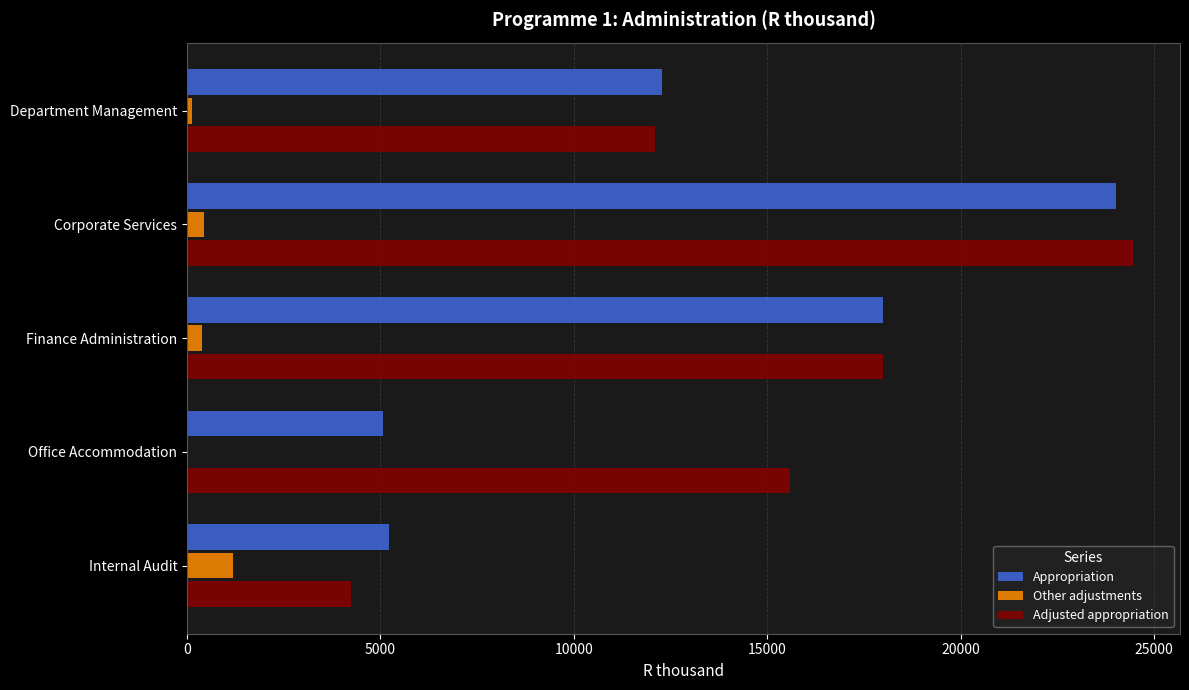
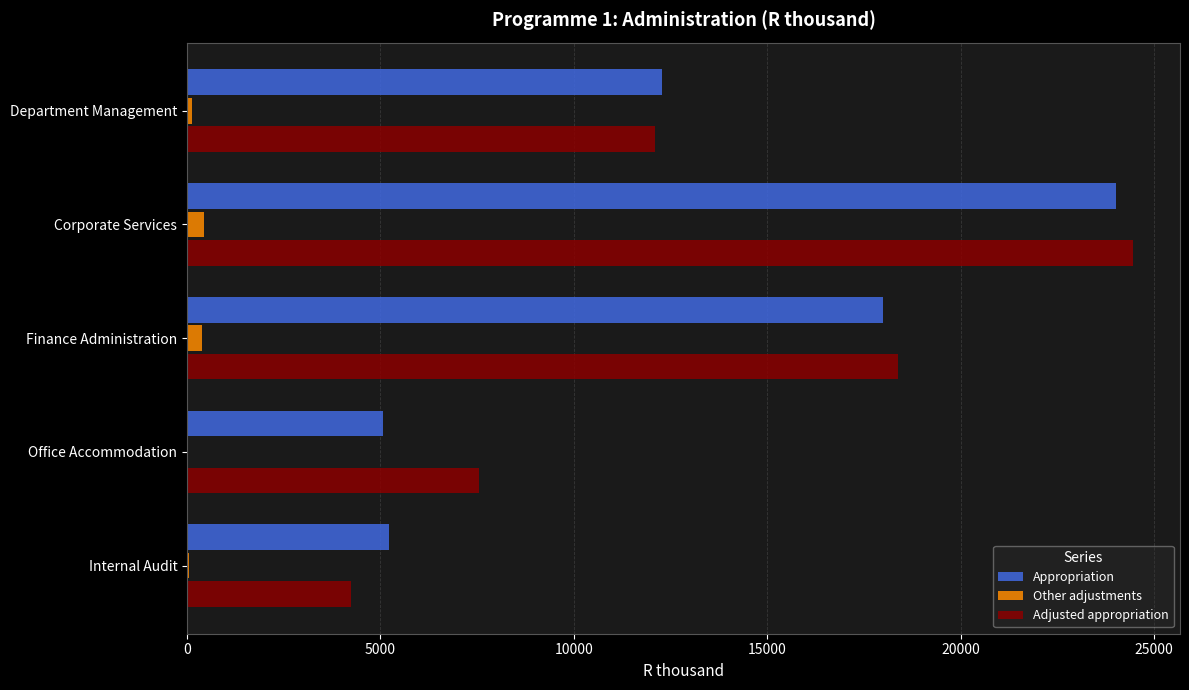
  {
    "Appropriation": {
      "Department Management": 12300,
      "Corporate Services": 24000,
      "Finance Administration": 18000,
      "Office Accommodation": 5100,
      "Internal Audit": 5200
    },
    "Other adjustments": {
      "Department Management": 100,
      "Corporate Services": 400,
      "Finance Administration": 400,
      "Office Accommodation": 0,
-     "Internal Audit": 1200
+     "Internal Audit": 100
    },
    "Adjusted appropriation": {
      "Department Management": 12100,
      "Corporate Services": 24400,
-     "Finance Administration": 18000,
-     "Office Accommodation": 15600,
+     "Finance Administration": 18400,
+     "Office Accommodation": 7500,
      "Internal Audit": 4200
    }
  }
